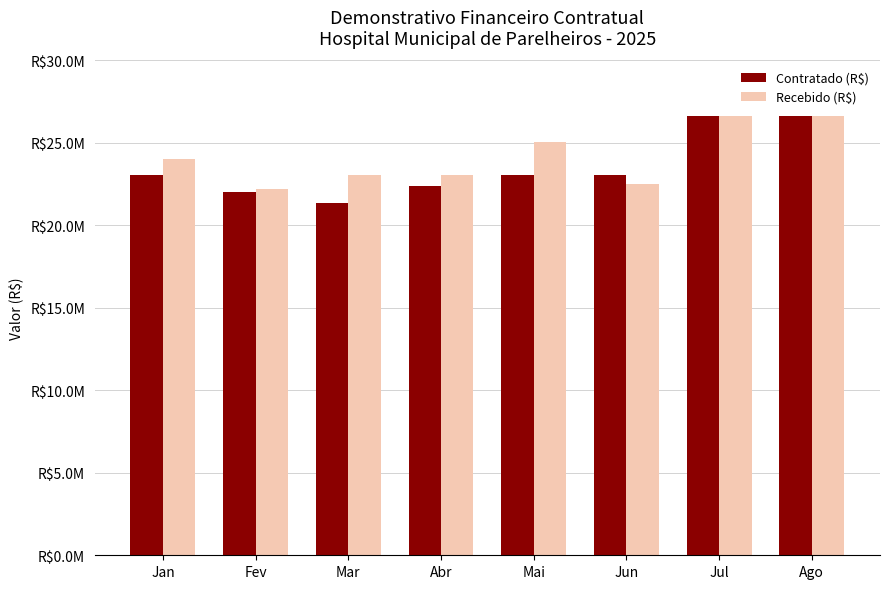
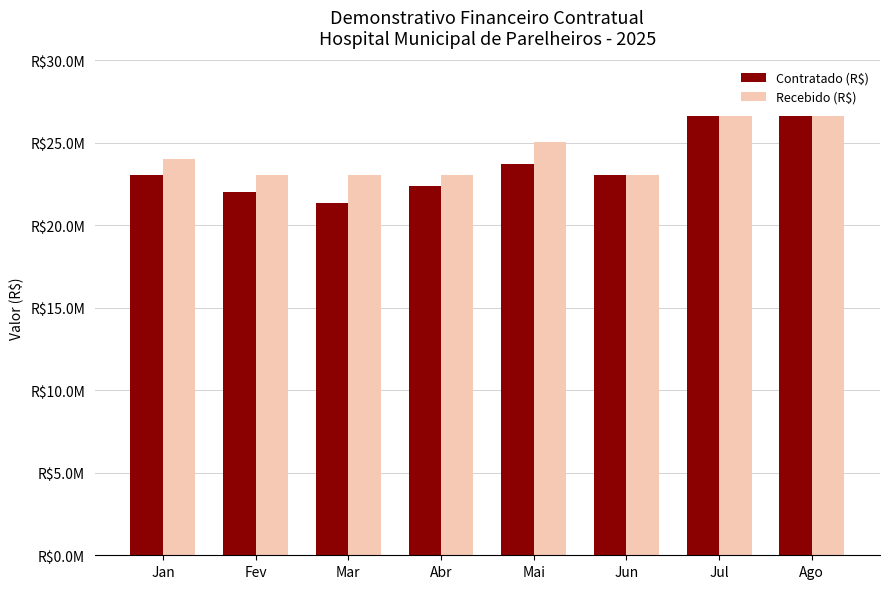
  {
    "Contratado (R$)": {
      "Jan": "R$23000000",
      "Fev": "R$22000000",
      "Mar": "R$21300000",
      "Abr": "R$22400000",
-     "Mai": "R$23000000",
+     "Mai": "R$23700000",
      "Jun": "R$23000000",
      "Jul": "R$26600000",
      "Ago": "R$26600000"
    },
    "Recebido (R$)": {
      "Jan": "R$24000000",
-     "Fev": "R$22200000",
+     "Fev": "R$23000000",
      "Mar": "R$23000000",
      "Abr": "R$23000000",
      "Mai": "R$25100000",
-     "Jun": "R$22500000",
+     "Jun": "R$23000000",
      "Jul": "R$26600000",
      "Ago": "R$26600000"
    }
  }
